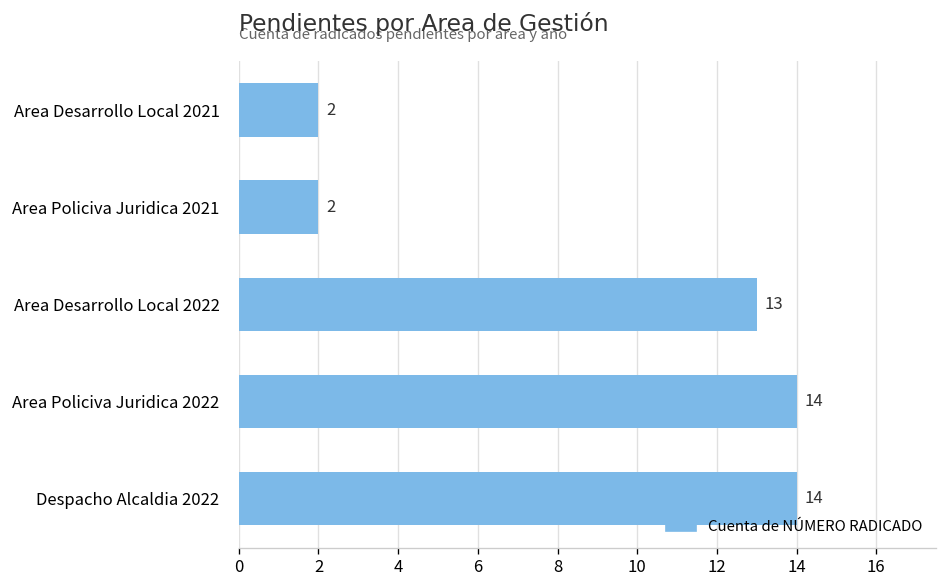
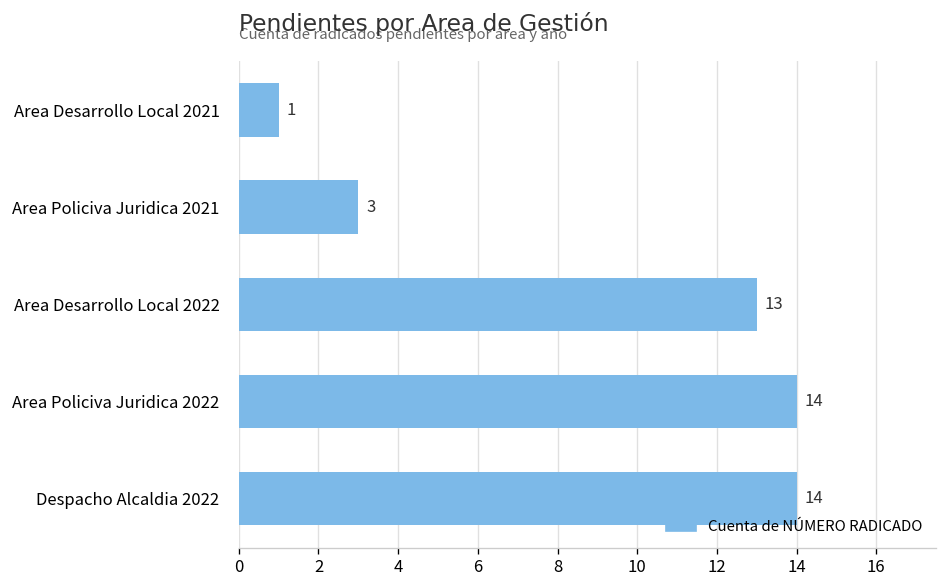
  {
-   "Area Desarrollo Local 2021": 2,
-   "Area Policiva Juridica 2021": 2,
+   "Area Desarrollo Local 2021": 1,
+   "Area Policiva Juridica 2021": 3,
    "Area Desarrollo Local 2022": 13,
    "Area Policiva Juridica 2022": 14,
    "Despacho Alcaldia 2022": 14
  }
